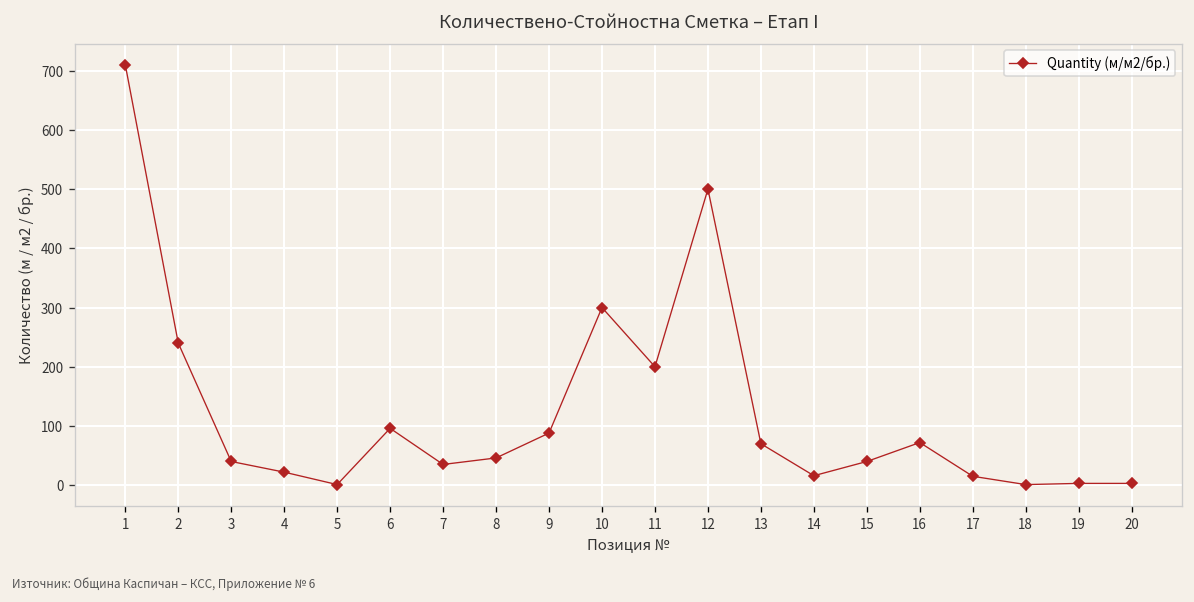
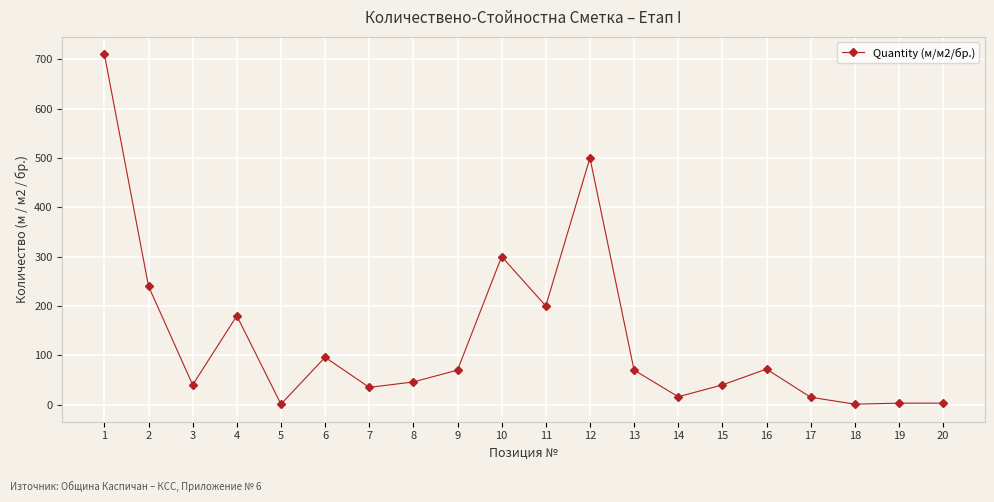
  {
    "1": 710,
    "2": 240,
    "3": 40,
-   "4": 20,
+   "4": 180,
    "5": 0,
    "6": 100,
    "7": 40,
    "8": 50,
-   "9": 90,
+   "9": 70,
    "10": 300,
    "11": 200,
    "12": 500,
    "13": 70,
    "14": 20,
    "15": 40,
    "16": 70,
    "17": 20,
    "18": 0,
    "19": 0,
    "20": 0
  }
